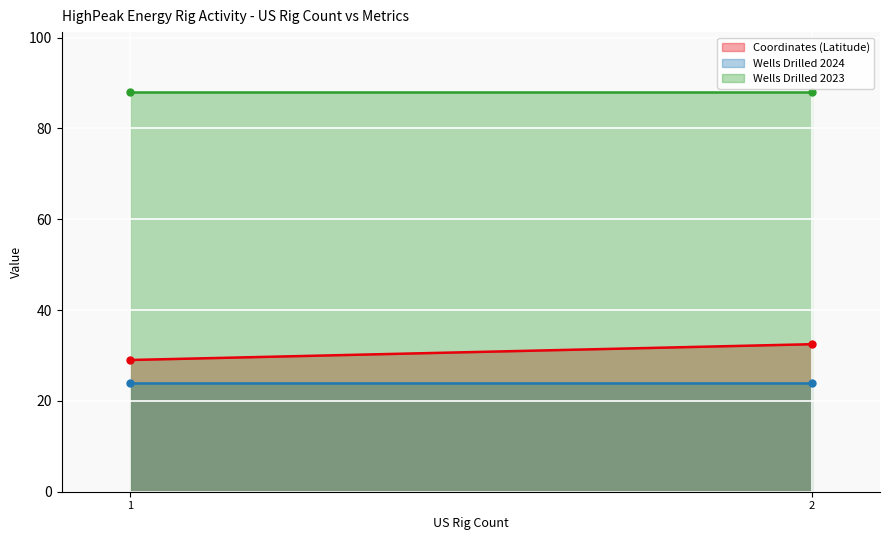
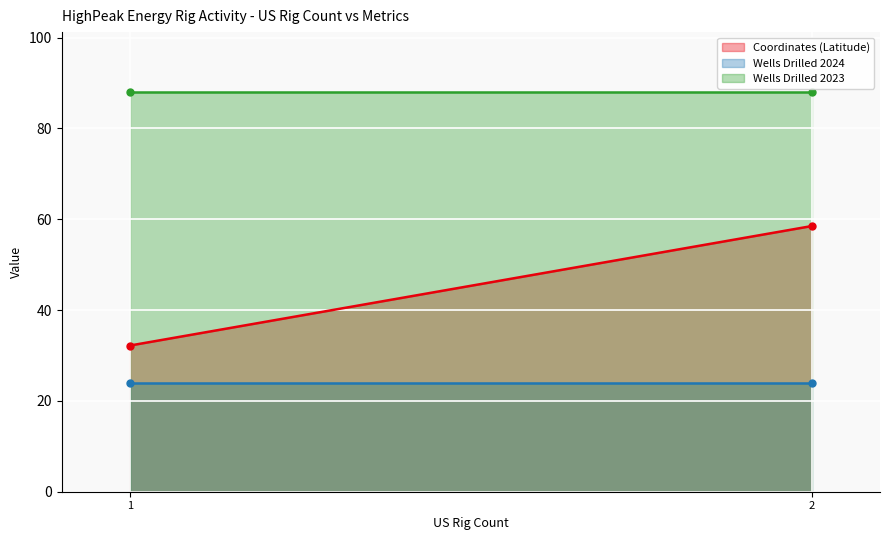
  {
    "Coordinates (Latitude)": {
-     "1": 29,
-     "2": 32
+     "1": 32,
+     "2": 58
    },
    "Wells Drilled 2024": {
      "1": 24,
      "2": 24
    },
    "Wells Drilled 2023": {
      "1": 88,
      "2": 88
    }
  }
